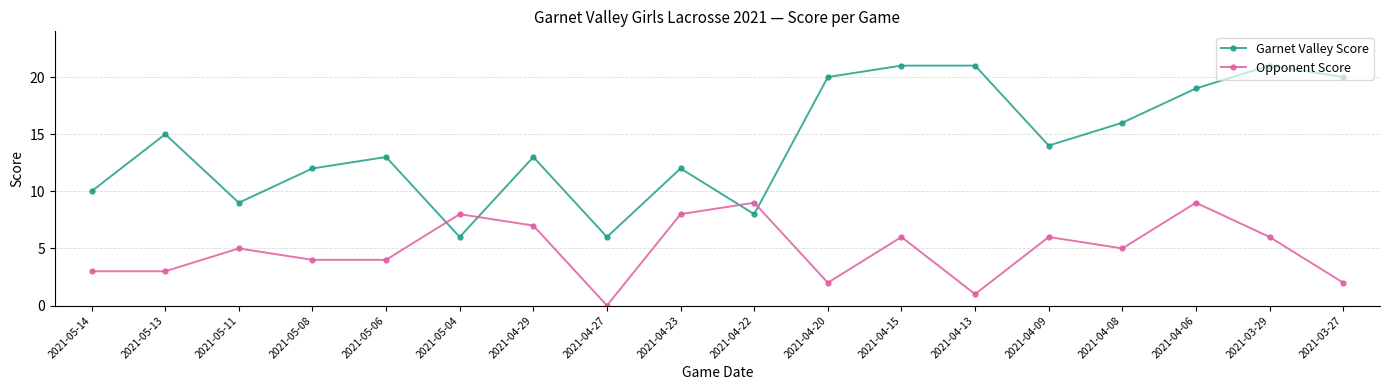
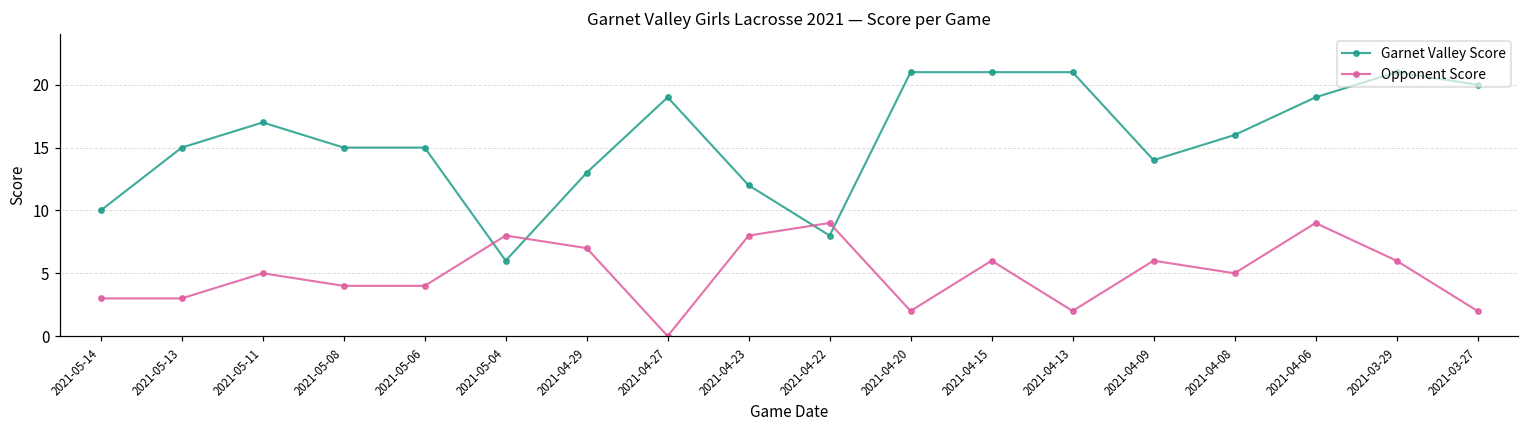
  {
    "Garnet Valley Score": {
      "2021-05-14": 10,
      "2021-05-13": 15,
-     "2021-05-11": 9,
-     "2021-05-08": 12,
-     "2021-05-06": 13,
+     "2021-05-11": 17,
+     "2021-05-08": 15,
+     "2021-05-06": 15,
      "2021-05-04": 6,
      "2021-04-29": 13,
-     "2021-04-27": 6,
+     "2021-04-27": 19,
      "2021-04-23": 12,
      "2021-04-22": 8,
-     "2021-04-20": 20,
+     "2021-04-20": 21,
      "2021-04-15": 21,
      "2021-04-13": 21,
      "2021-04-09": 14,
      "2021-04-08": 16,
      "2021-04-06": 19
    },
    "Opponent Score": {
      "2021-05-14": 3,
      "2021-05-13": 3,
      "2021-05-11": 5,
      "2021-05-08": 4,
      "2021-05-06": 4,
      "2021-05-04": 8,
      "2021-04-29": 7,
      "2021-04-27": 0,
      "2021-04-23": 8,
      "2021-04-22": 9,
      "2021-04-20": 2,
      "2021-04-15": 6,
-     "2021-04-13": 1,
+     "2021-04-13": 2,
      "2021-04-09": 6,
      "2021-04-08": 5,
      "2021-04-06": 9,
      "2021-03-29": 6,
      "2021-03-27": 2
    }
  }
